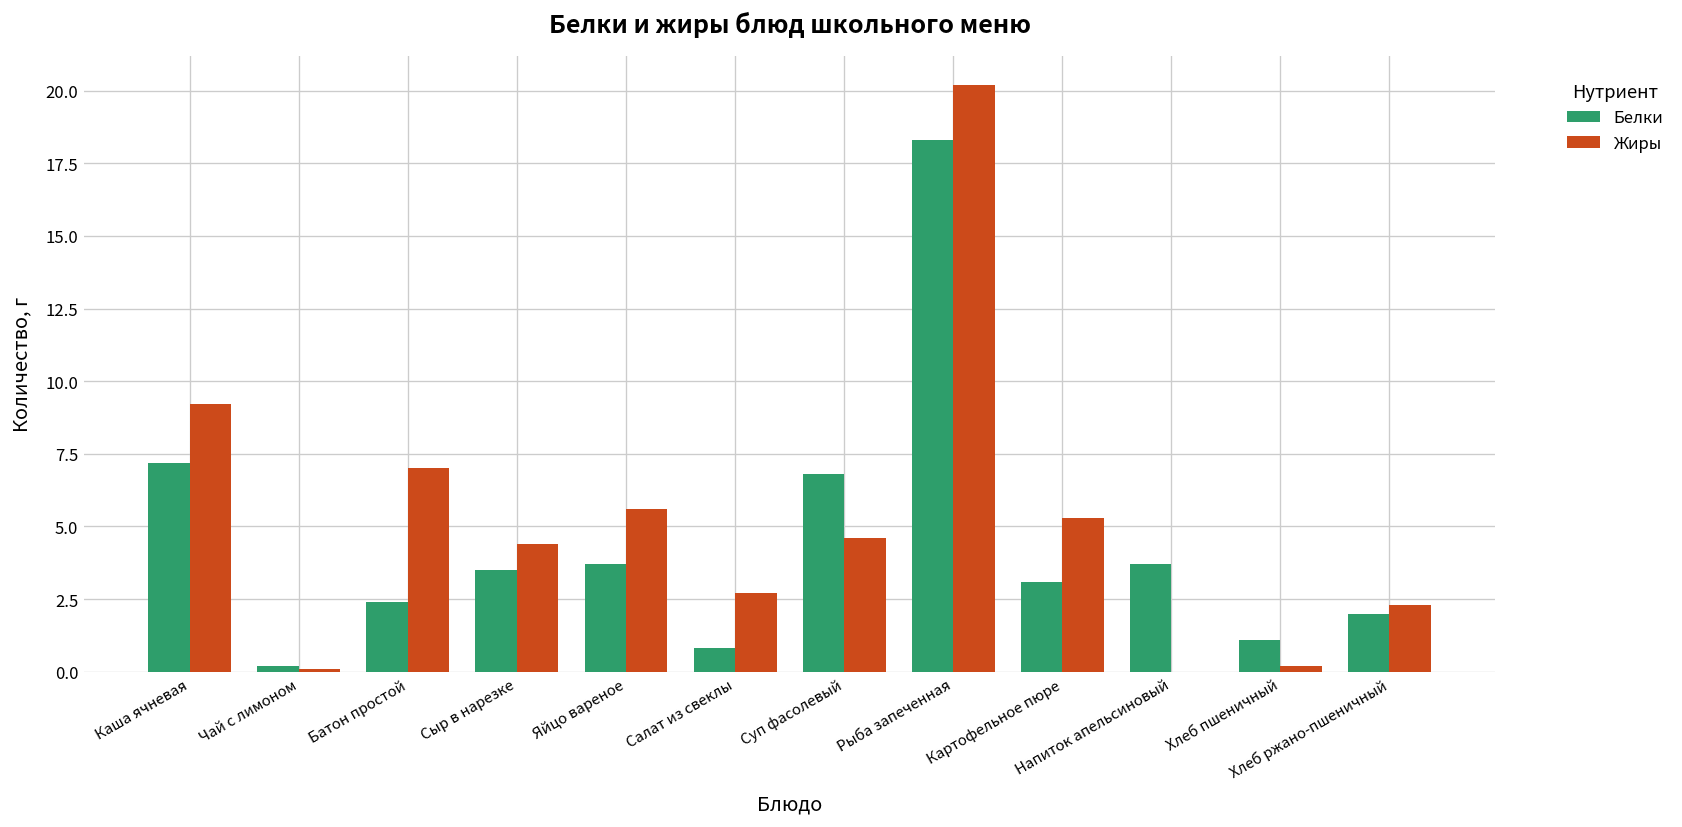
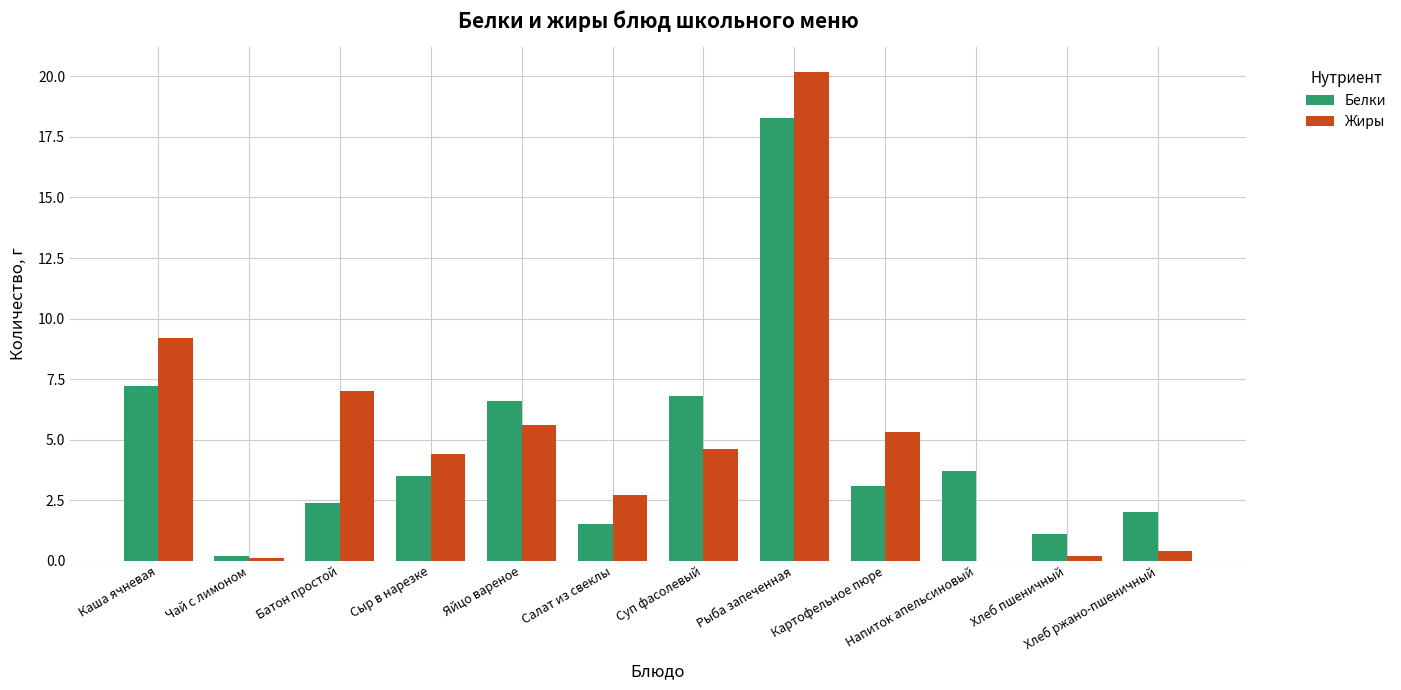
  {
    "Белки": {
      "Каша ячневая": 7.2,
      "Чай с лимоном": 0.2,
      "Батон простой": 2.4,
      "Сыр в нарезке": 3.5,
-     "Яйцо вареное": 3.7,
-     "Салат из свеклы": 0.8,
+     "Яйцо вареное": 6.6,
+     "Салат из свеклы": 1.5,
      "Суп фасолевый": 6.8,
      "Рыба запеченная": 18.3,
      "Картофельное пюре": 3.1,
      "Напиток апельсиновый": 3.7,
      "Хлеб пшеничный": 1.1,
      "Хлеб ржано-пшеничный": 2.0
    },
    "Жиры": {
      "Каша ячневая": 9.2,
      "Батон простой": 7.0,
      "Сыр в нарезке": 4.4,
      "Яйцо вареное": 5.6,
      "Салат из свеклы": 2.7,
      "Суп фасолевый": 4.6,
      "Рыба запеченная": 20.2,
      "Картофельное пюре": 5.3,
      "Напиток апельсиновый": 0.0,
      "Хлеб пшеничный": 0.2,
-     "Хлеб ржано-пшеничный": 2.3
+     "Хлеб ржано-пшеничный": 0.4
    }
  }
